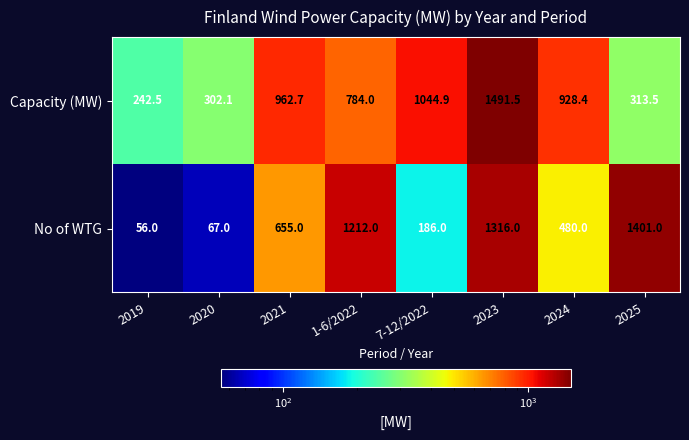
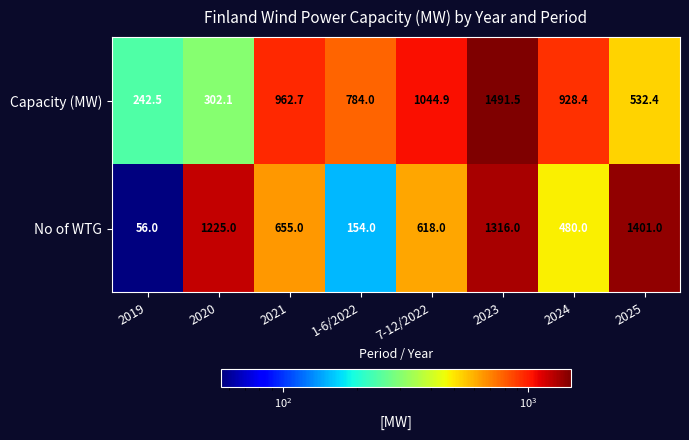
  {
    "Capacity (MW)": {
      "2019": 242.5,
      "2020": 302.1,
      "2021": 962.7,
      "1-6/2022": 784.0,
      "7-12/2022": 1044.9,
      "2023": 1491.5,
      "2024": 928.4,
-     "2025": 313.5
+     "2025": 532.4
    },
    "No of WTG": {
      "2019": 56.0,
-     "2020": 67.0,
+     "2020": 1225.0,
      "2021": 655.0,
-     "1-6/2022": 1212.0,
-     "7-12/2022": 186.0,
+     "1-6/2022": 154.0,
+     "7-12/2022": 618.0,
      "2023": 1316.0,
      "2024": 480.0,
      "2025": 1401.0
    }
  }
